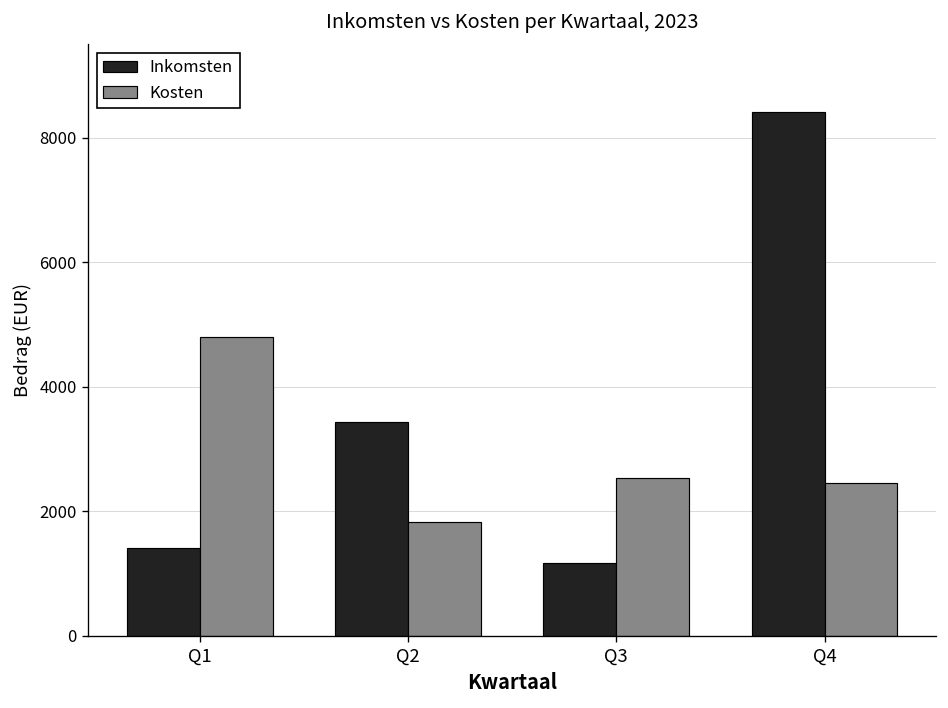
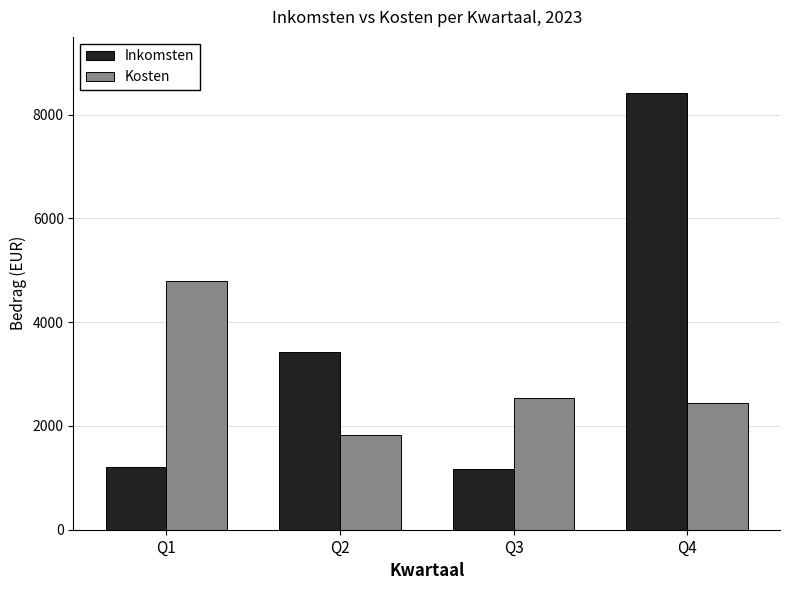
  {
    "Inkomsten": {
-     "Q1": 1400,
+     "Q1": 1200,
      "Q2": 3400,
      "Q3": 1200,
      "Q4": 8400
    },
    "Kosten": {
      "Q1": 4800,
      "Q2": 1800,
      "Q3": 2500,
      "Q4": 2500
    }
  }
